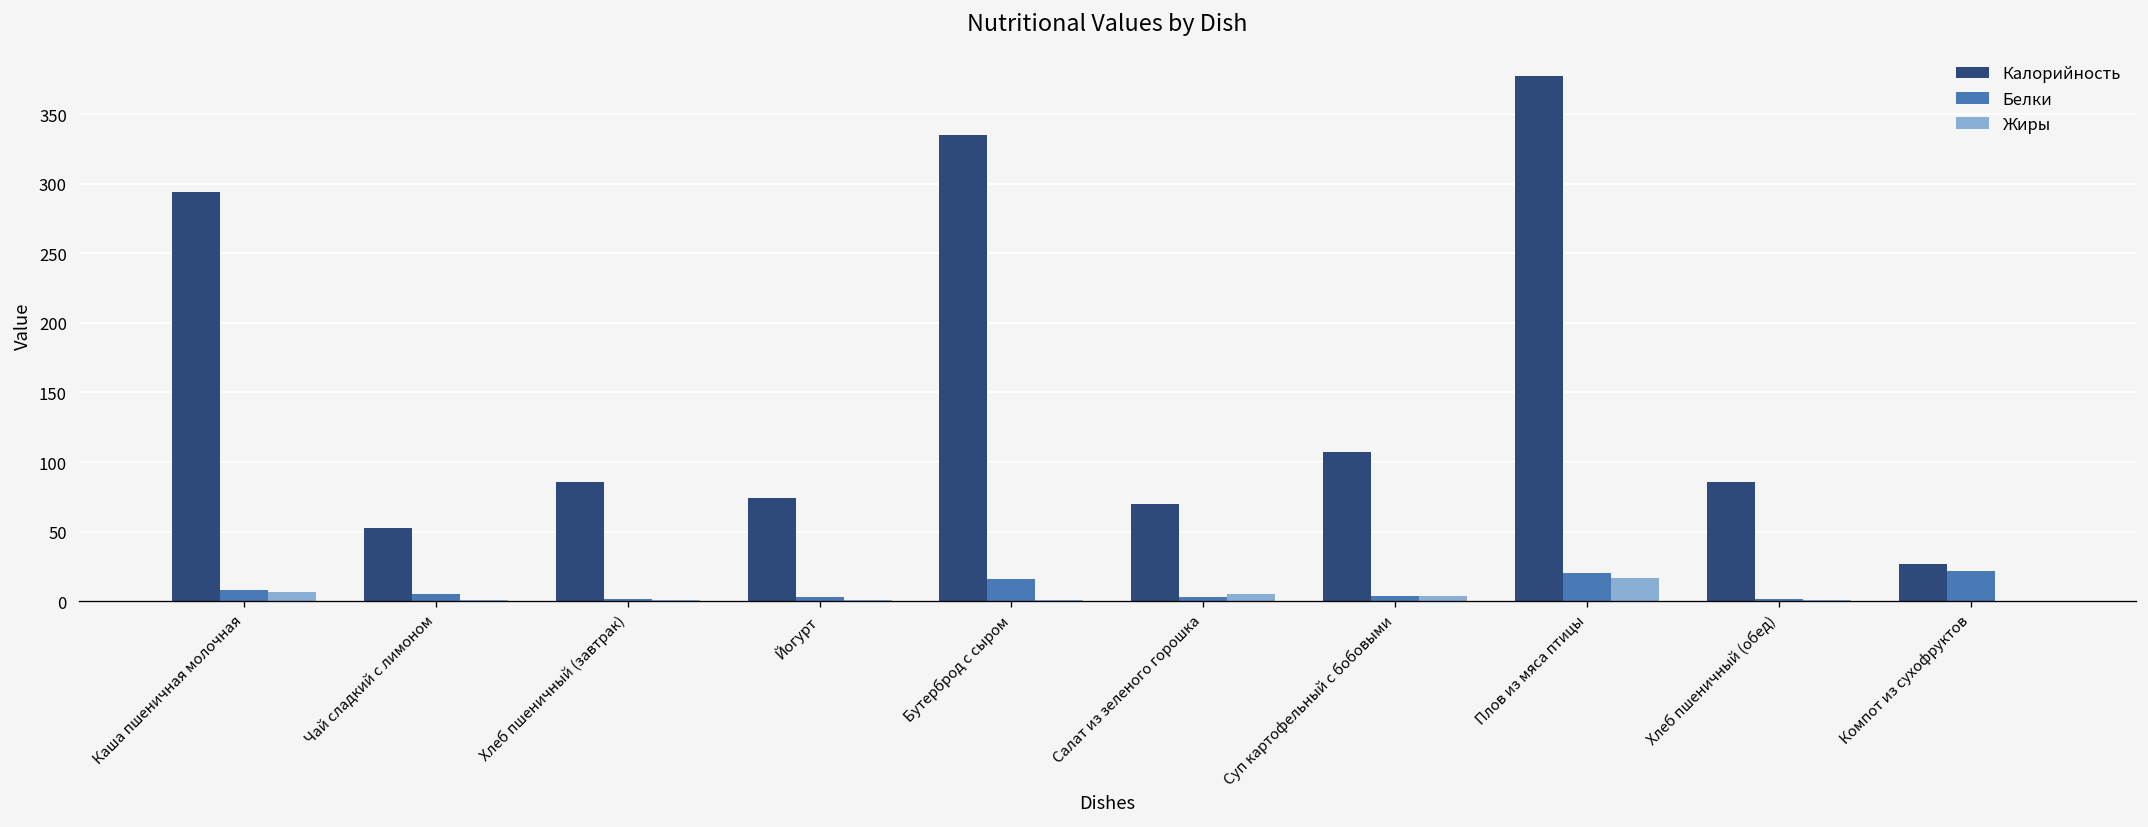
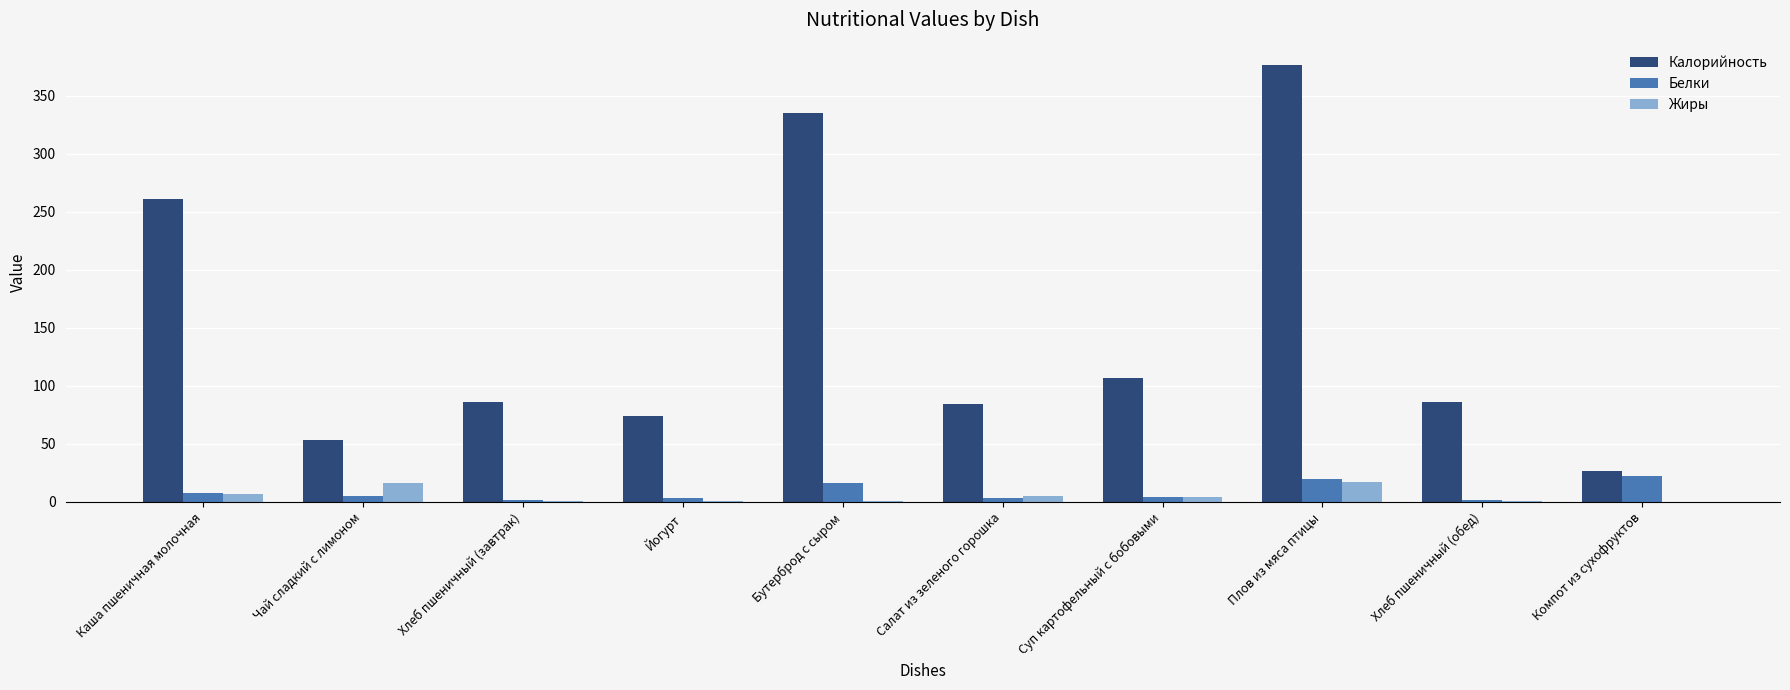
  {
    "Калорийность": {
-     "Каша пшеничная молочная": 294,
+     "Каша пшеничная молочная": 261,
      "Чай сладкий с лимоном": 53,
      "Хлеб пшеничный (завтрак)": 86,
      "Йогурт": 74,
      "Бутерброд с сыром": 335,
-     "Салат из зеленого горошка": 70,
+     "Салат из зеленого горошка": 84,
      "Суп картофельный с бобовыми": 107,
      "Плов из мяса птицы": 377,
      "Хлеб пшеничный (обед)": 86,
      "Компот из сухофруктов": 27
    },
    "Белки": {
      "Каша пшеничная молочная": 8,
      "Чай сладкий с лимоном": 5,
      "Йогурт": 3,
      "Бутерброд с сыром": 16,
      "Салат из зеленого горошка": 3,
      "Суп картофельный с бобовыми": 4,
      "Плов из мяса птицы": 20,
      "Компот из сухофруктов": 22
    },
    "Жиры": {
      "Каша пшеничная молочная": 7,
-     "Чай сладкий с лимоном": 1,
+     "Чай сладкий с лимоном": 16,
      "Салат из зеленого горошка": 5,
      "Суп картофельный с бобовыми": 4,
      "Плов из мяса птицы": 17,
      "Компот из сухофруктов": 0
    }
  }
